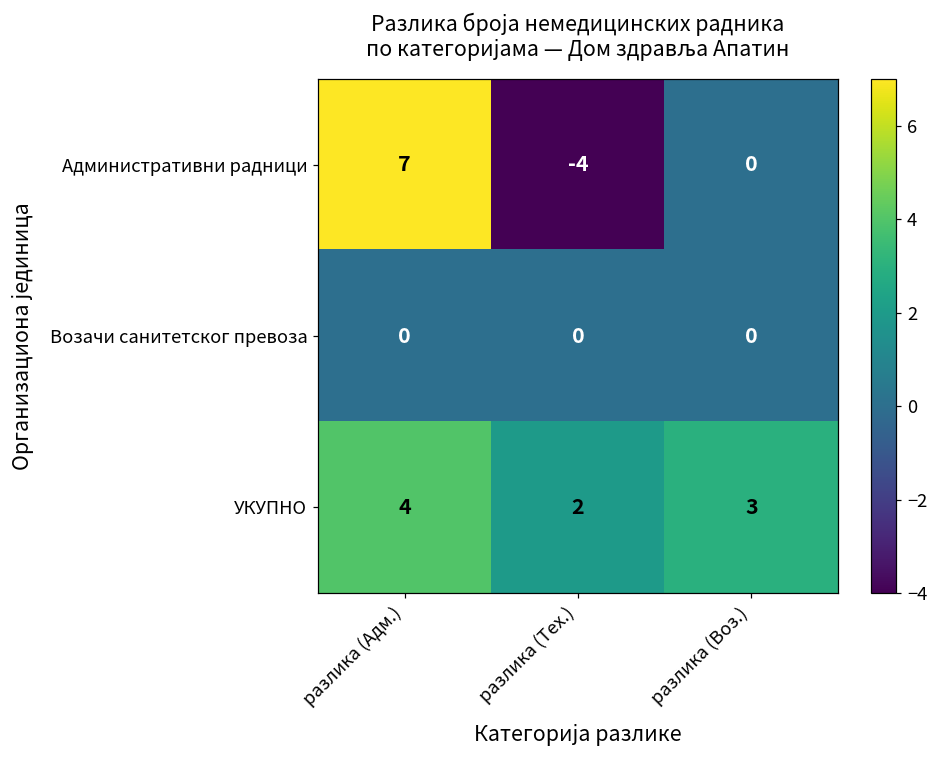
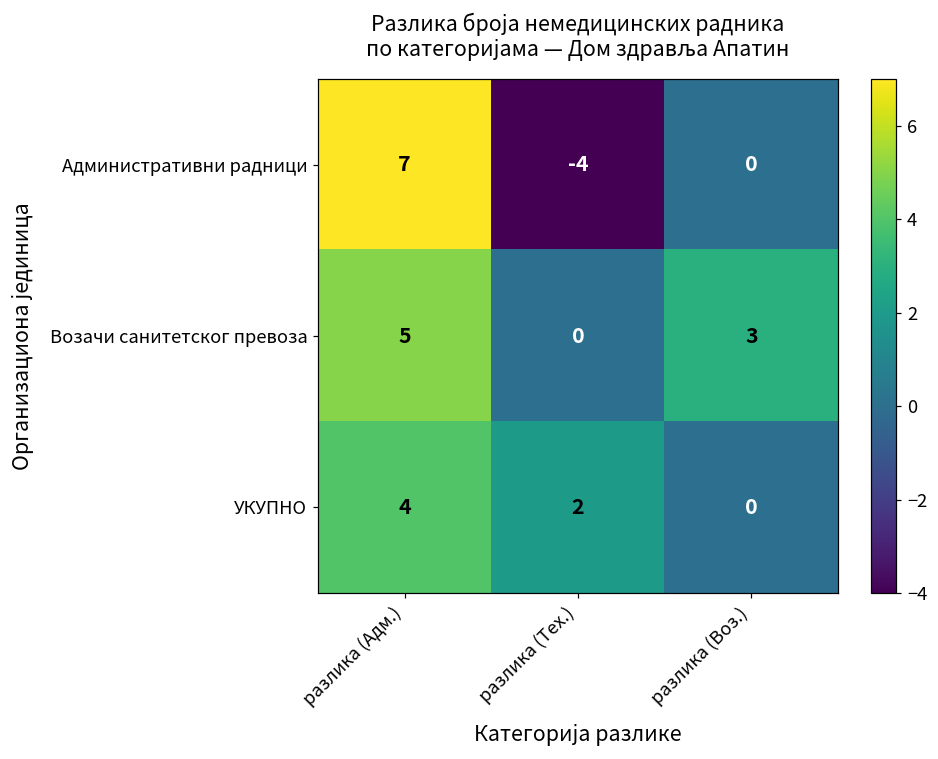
  {
    "Административни радници": {
      "разлика (Адм.)": 7,
      "разлика (Тех.)": -4,
      "разлика (Воз.)": 0
    },
    "Возачи санитетског превоза": {
-     "разлика (Адм.)": 0,
+     "разлика (Адм.)": 5,
      "разлика (Тех.)": 0,
-     "разлика (Воз.)": 0
+     "разлика (Воз.)": 3
    },
    "УКУПНО": {
      "разлика (Адм.)": 4,
      "разлика (Тех.)": 2,
-     "разлика (Воз.)": 3
+     "разлика (Воз.)": 0
    }
  }
